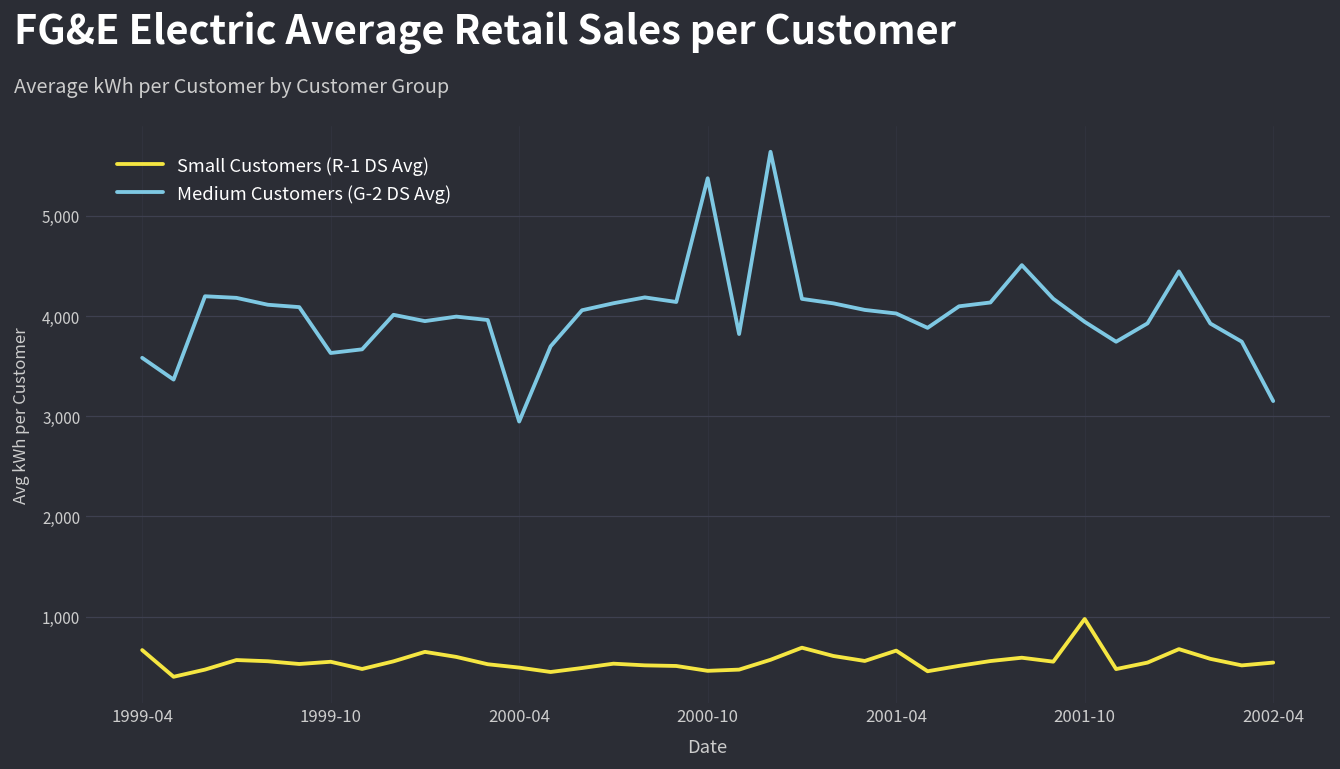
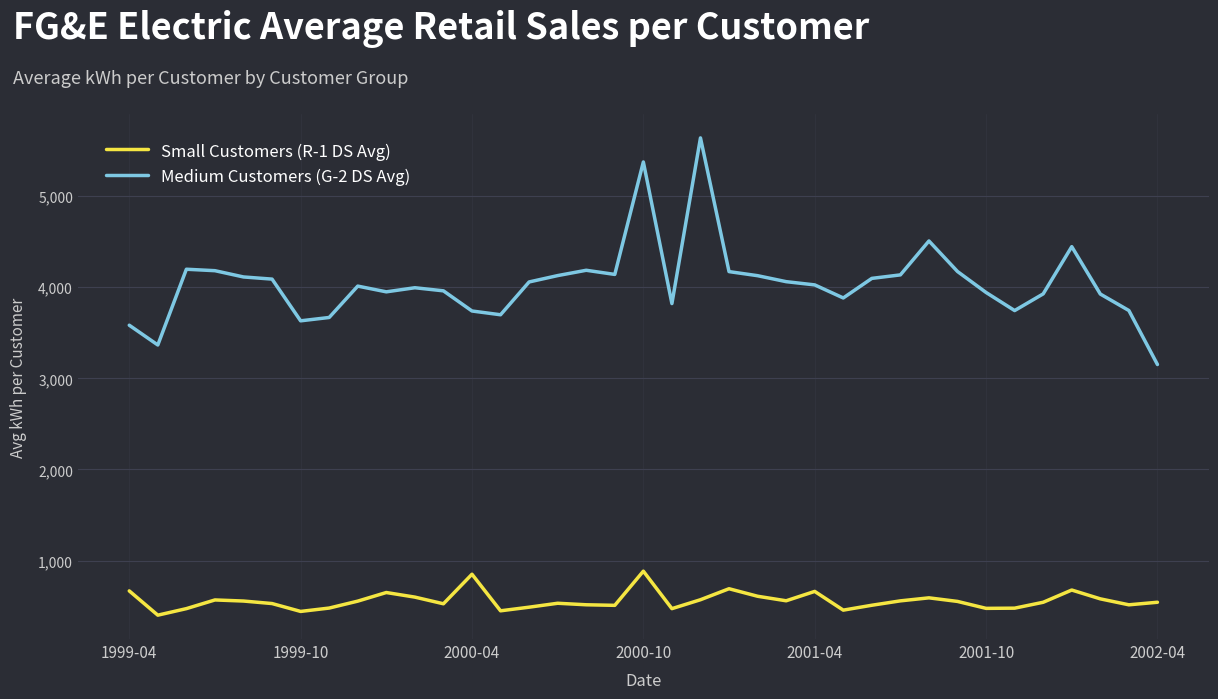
  {
    "Small Customers (R-1 DS Avg)": {
      "1999-04": "700",
-     "1999-10": "600",
-     "2000-04": "500",
-     "2000-10": "500",
+     "1999-10": "400",
+     "2000-04": "800",
+     "2000-10": "900",
      "2001-04": "700",
-     "2001-10": "1,000",
+     "2001-10": "500",
      "2002-04": "500"
    },
    "Medium Customers (G-2 DS Avg)": {
      "1999-04": "3,600",
      "1999-10": "3,600",
-     "2000-04": "2,900",
+     "2000-04": "3,700",
      "2000-10": "5,400",
      "2001-04": "4,000",
      "2001-10": "3,900",
      "2002-04": "3,200"
    }
  }
